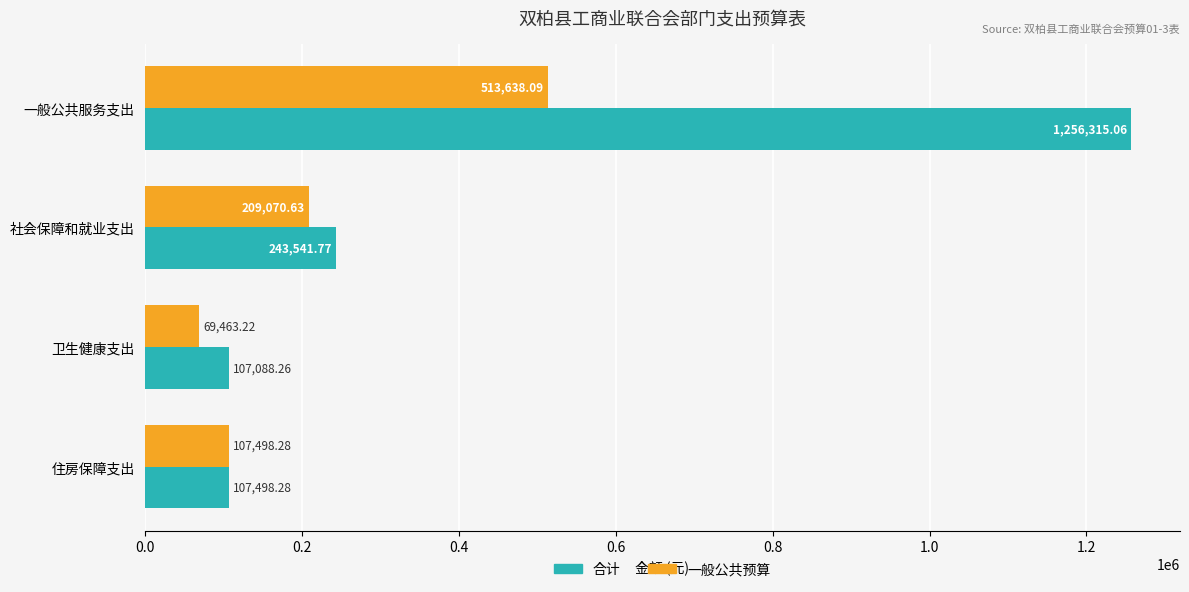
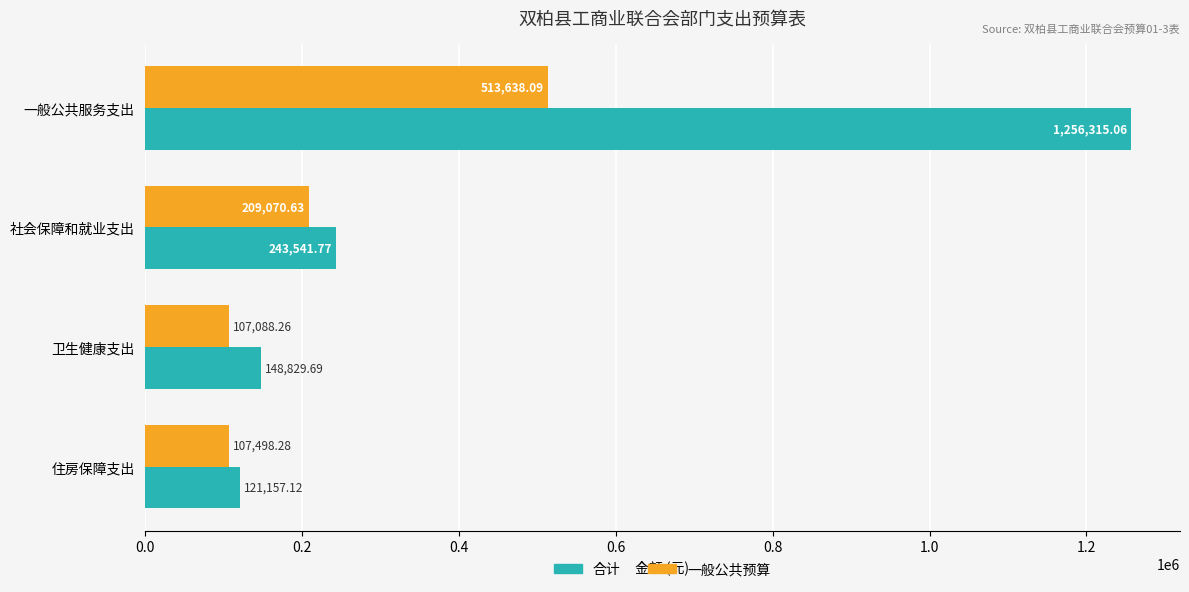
  {
    "合计": {
      "一般公共服务支出": "1,256,315.06",
      "社会保障和就业支出": "243,541.77",
-     "卫生健康支出": "107,088.26",
-     "住房保障支出": "107,498.28"
+     "卫生健康支出": "148,829.69",
+     "住房保障支出": "121,157.12"
    },
    "一般公共预算": {
      "一般公共服务支出": "513,638.09",
      "社会保障和就业支出": "209,070.63",
-     "卫生健康支出": "69,463.22",
+     "卫生健康支出": "107,088.26",
      "住房保障支出": "107,498.28"
    }
  }
